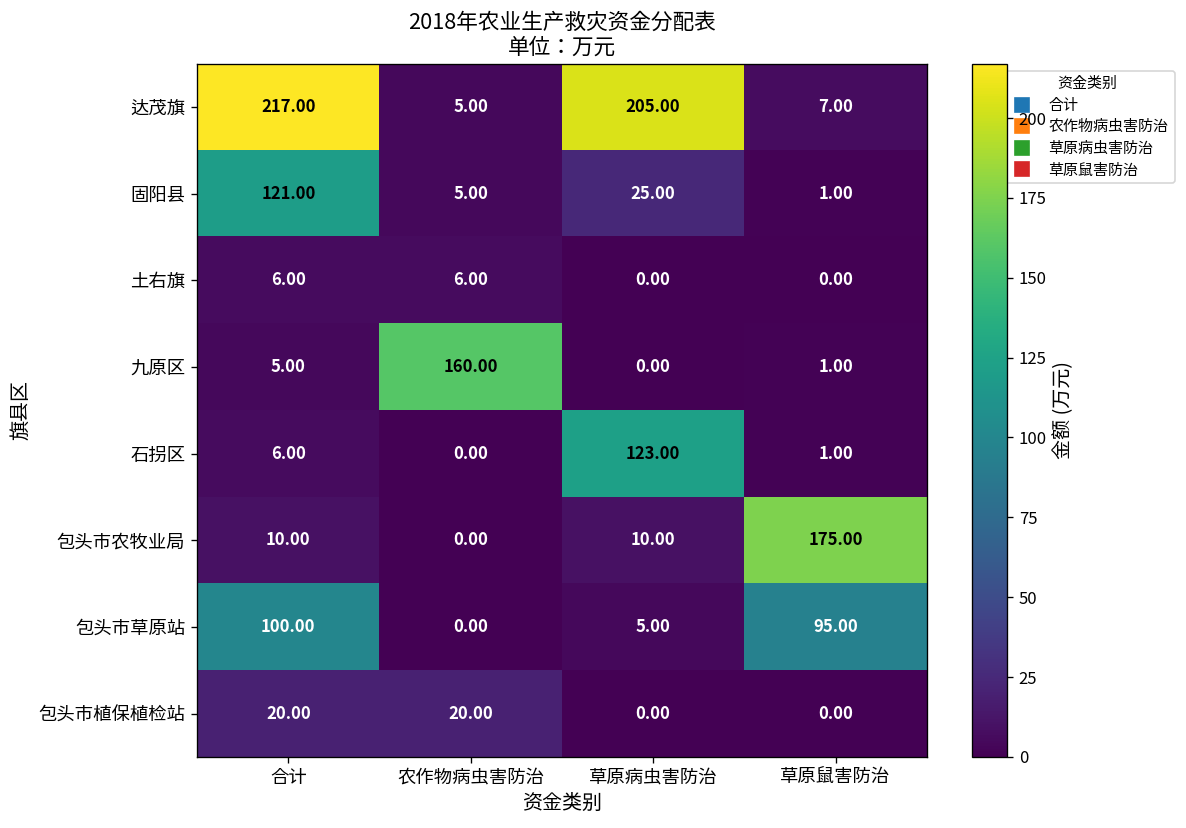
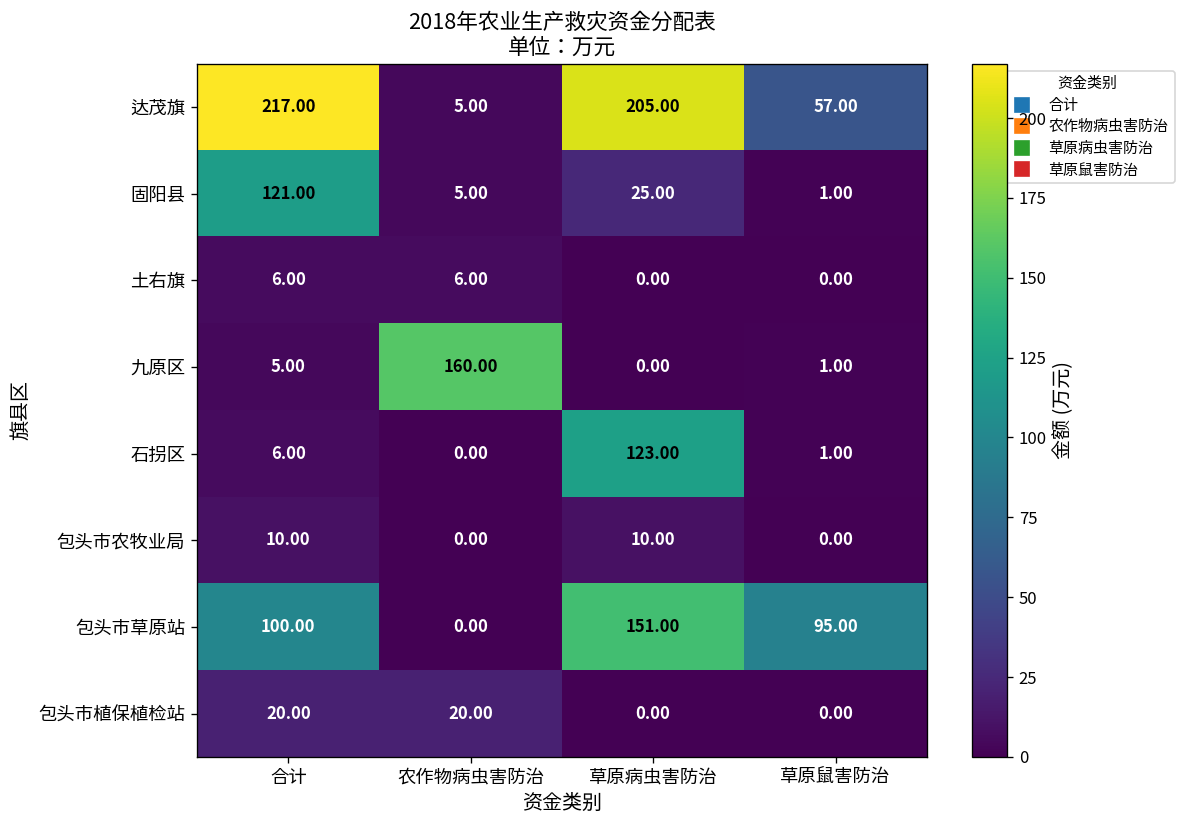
  {
    "达茂旗": {
      "合计": 217.00,
      "农作物病虫害防治": 5.00,
      "草原病虫害防治": 205.00,
-     "草原鼠害防治": 7.00
+     "草原鼠害防治": 57.00
    },
    "固阳县": {
      "合计": 121.00,
      "农作物病虫害防治": 5.00,
      "草原病虫害防治": 25.00,
      "草原鼠害防治": 1.00
    },
    "土右旗": {
      "合计": 6.00,
      "农作物病虫害防治": 6.00,
      "草原病虫害防治": 0.00,
      "草原鼠害防治": 0.00
    },
    "九原区": {
      "合计": 5.00,
      "农作物病虫害防治": 160.00,
      "草原病虫害防治": 0.00,
      "草原鼠害防治": 1.00
    },
    "石拐区": {
      "合计": 6.00,
      "农作物病虫害防治": 0.00,
      "草原病虫害防治": 123.00,
      "草原鼠害防治": 1.00
    },
    "包头市农牧业局": {
      "合计": 10.00,
      "农作物病虫害防治": 0.00,
      "草原病虫害防治": 10.00,
-     "草原鼠害防治": 175.00
+     "草原鼠害防治": 0.00
    },
    "包头市草原站": {
      "合计": 100.00,
      "农作物病虫害防治": 0.00,
-     "草原病虫害防治": 5.00,
+     "草原病虫害防治": 151.00,
      "草原鼠害防治": 95.00
    },
    "包头市植保植检站": {
      "合计": 20.00,
      "农作物病虫害防治": 20.00,
      "草原病虫害防治": 0.00,
      "草原鼠害防治": 0.00
    }
  }
